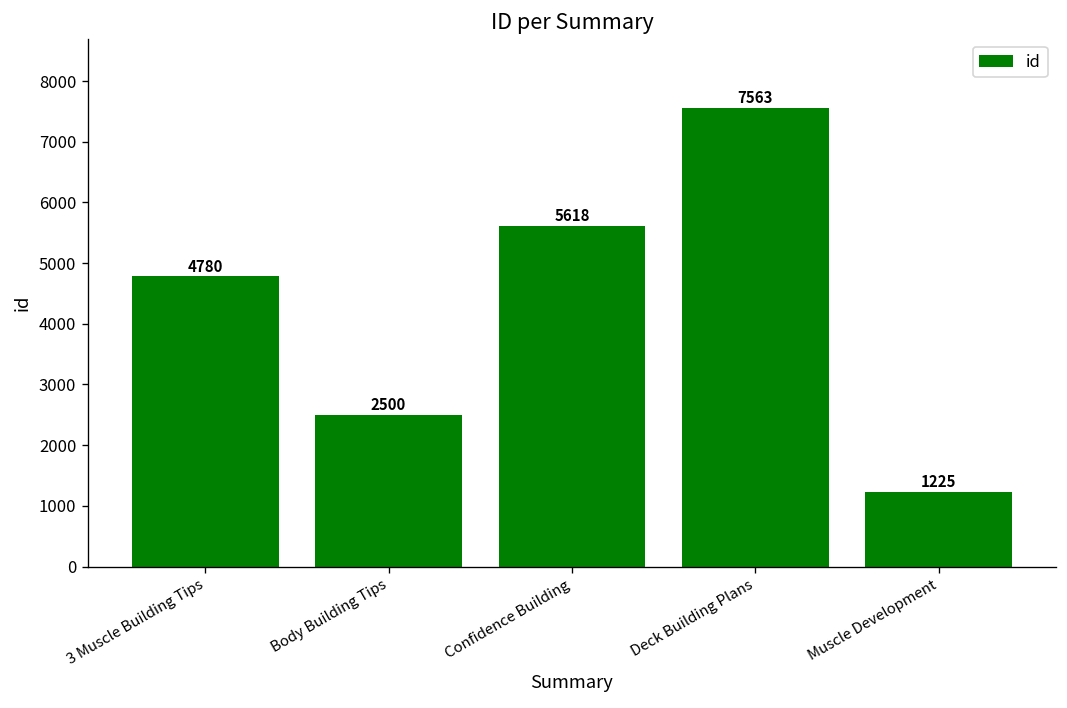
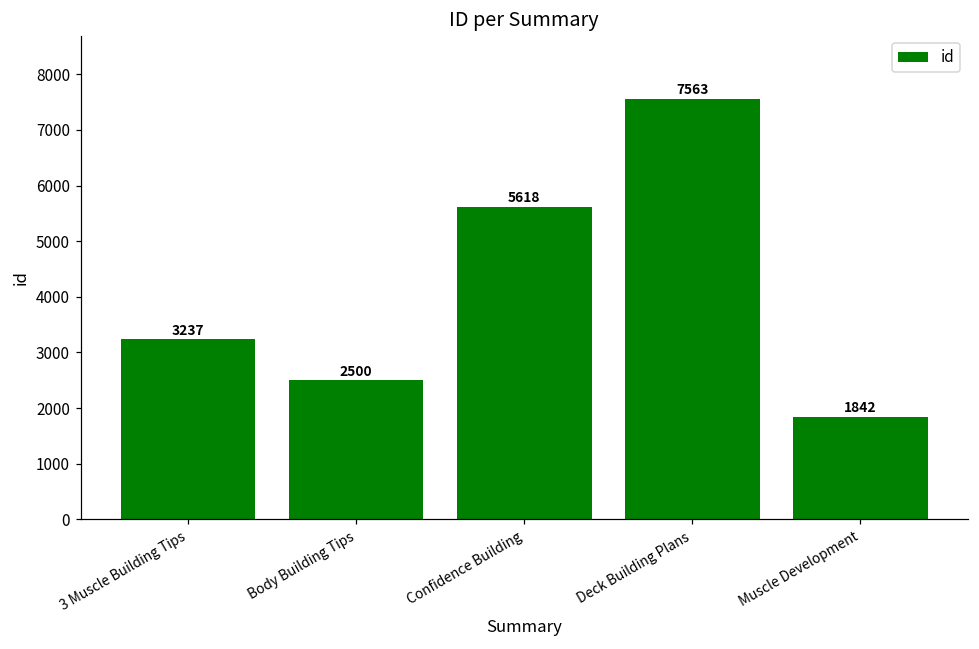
  {
-   "3 Muscle Building Tips": 4780,
+   "3 Muscle Building Tips": 3237,
    "Body Building Tips": 2500,
    "Confidence Building": 5618,
    "Deck Building Plans": 7563,
-   "Muscle Development": 1225
+   "Muscle Development": 1842
  }
